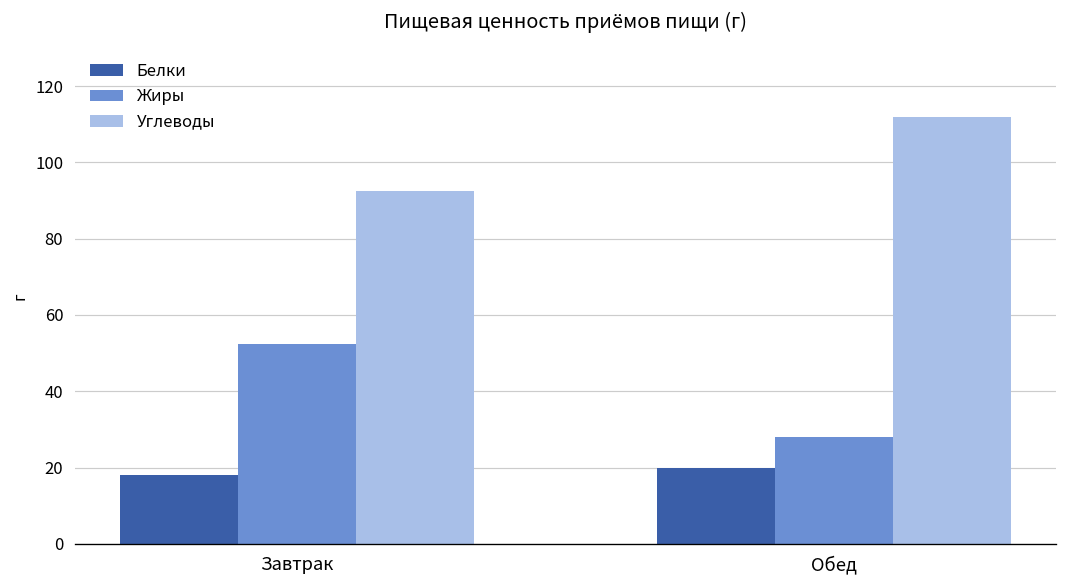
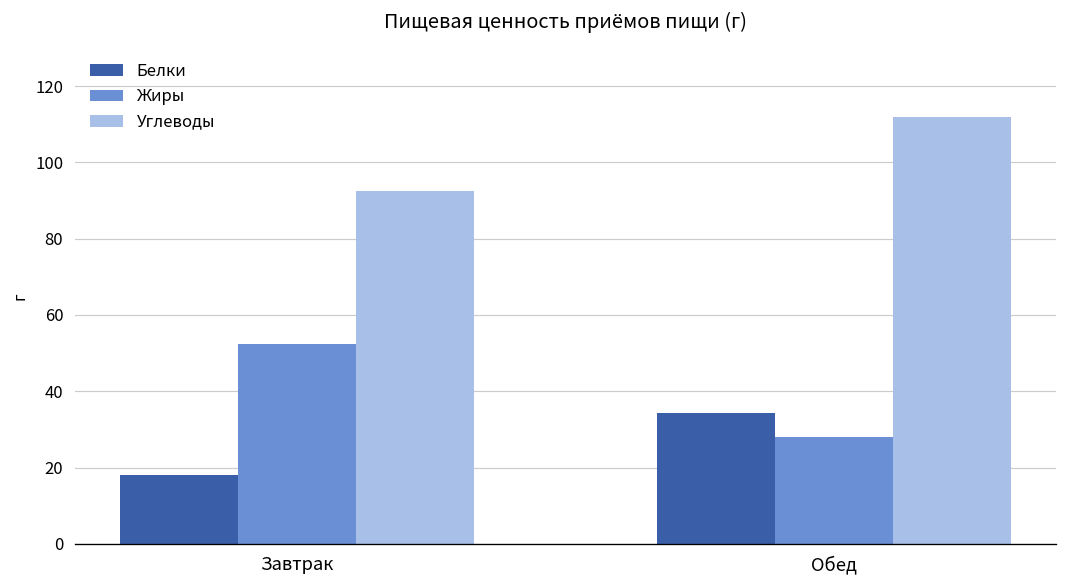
  {
    "Белки": {
      "Завтрак": 18,
-     "Обед": 20
+     "Обед": 34
    },
    "Жиры": {
      "Завтрак": 52,
      "Обед": 28
    },
    "Углеводы": {
      "Завтрак": 92,
      "Обед": 112
    }
  }
